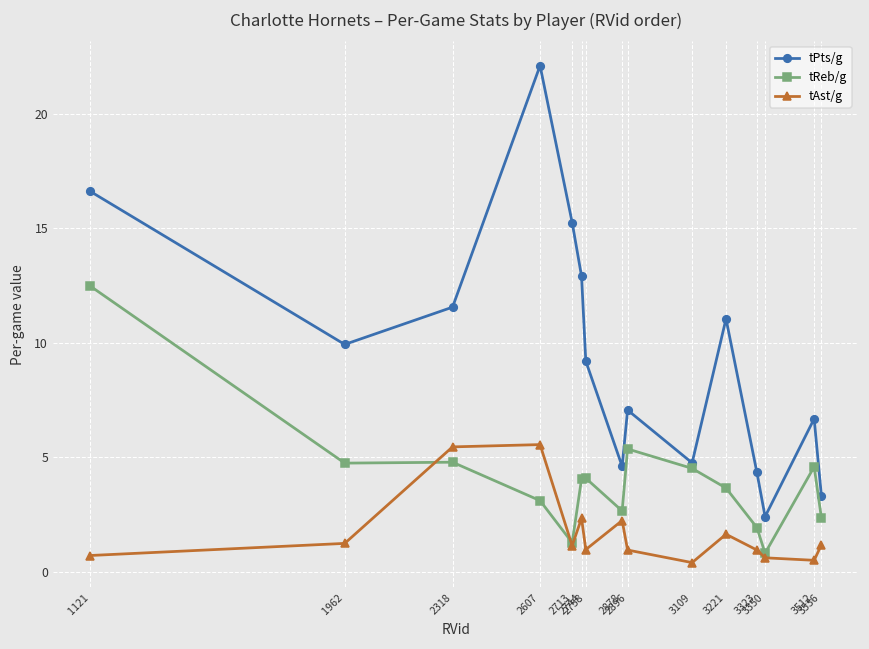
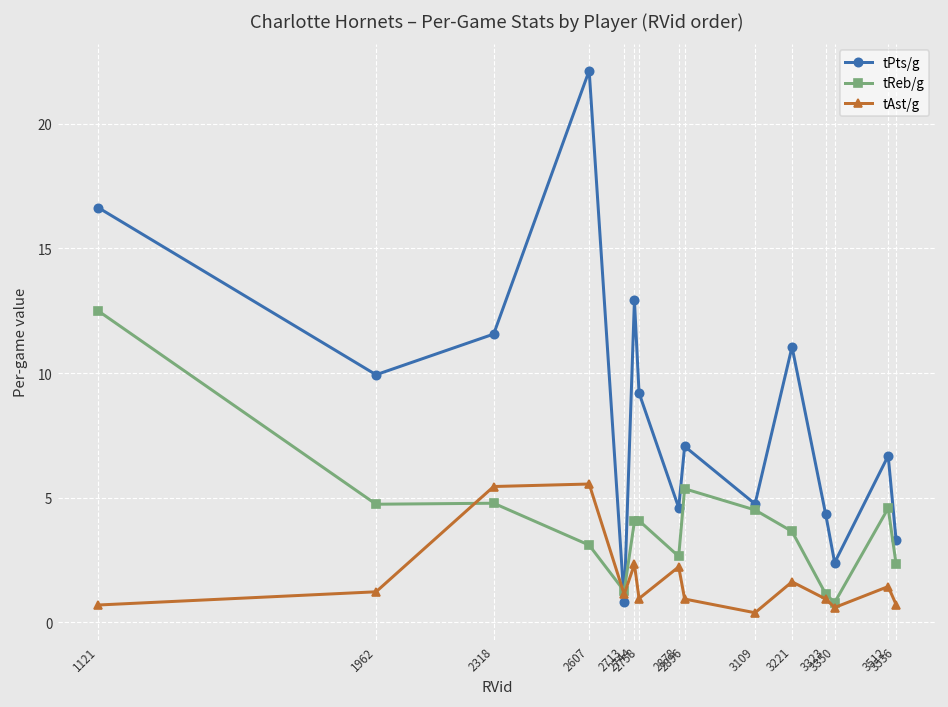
  {
    "tPts/g": {
      "1121": 16.6,
      "1962": 9.9,
      "2318": 11.6,
      "2607": 22.1,
-     "2713": 15.3,
+     "2713": 0.8,
      "2744": 12.9,
      "2758": 9.2,
      "2878": 4.6,
      "2896": 7.1,
      "3109": 4.8,
      "3221": 11.1,
      "3323": 4.3,
      "3350": 2.4,
      "3512": 6.7,
      "3536": 3.3
    },
    "tReb/g": {
      "1121": 12.5,
      "1962": 4.7,
      "2318": 4.8,
      "2607": 3.1,
      "2713": 1.3,
      "2744": 4.1,
      "2758": 4.1,
      "2878": 2.7,
      "2896": 5.4,
      "3109": 4.5,
      "3221": 3.7,
-     "3323": 1.9,
+     "3323": 1.1,
      "3350": 0.8,
      "3512": 4.6,
      "3536": 2.3
    },
    "tAst/g": {
      "1121": 0.7,
      "1962": 1.2,
      "2318": 5.5,
      "2607": 5.6,
      "2713": 1.1,
      "2744": 2.3,
      "2758": 1.0,
      "2878": 2.2,
      "2896": 0.9,
      "3109": 0.4,
      "3221": 1.6,
      "3323": 0.9,
      "3350": 0.6,
-     "3512": 0.5,
-     "3536": 1.2
+     "3512": 1.4,
+     "3536": 0.7
    }
  }
